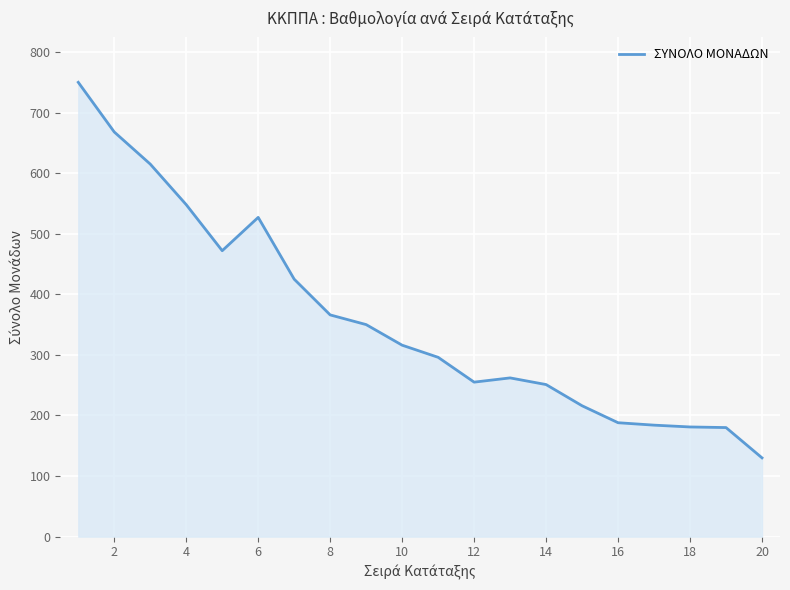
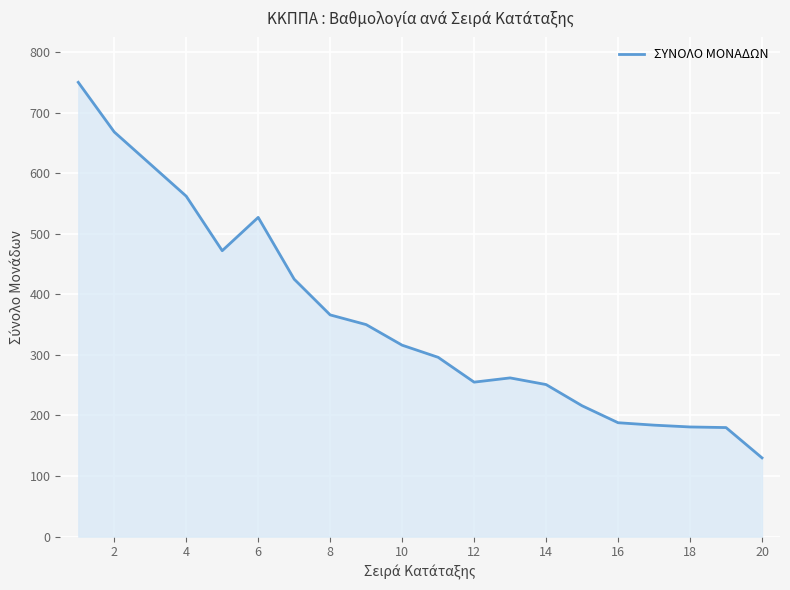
  {
    "2": 670,
-   "4": 550,
+   "4": 560,
    "6": 530,
    "8": 370,
    "10": 320,
    "12": 260,
    "14": 250,
    "16": 190,
    "18": 180,
    "20": 130
  }
